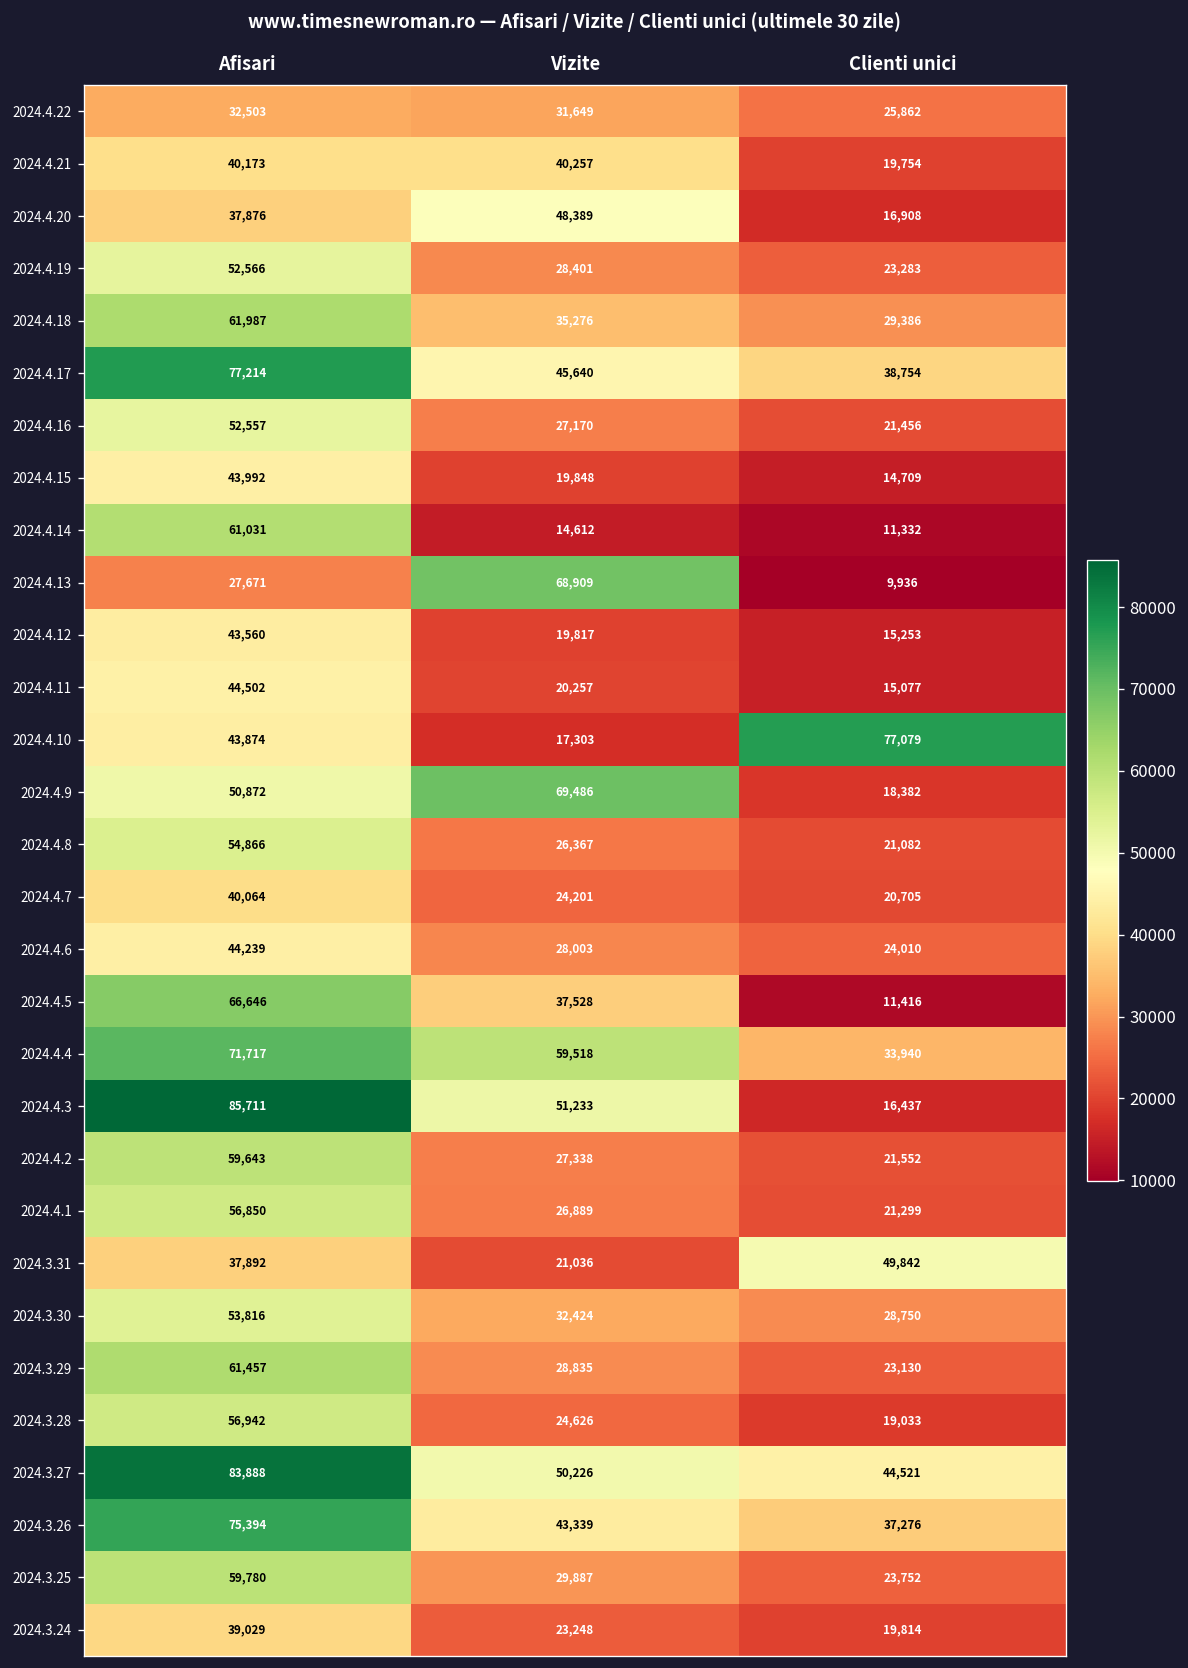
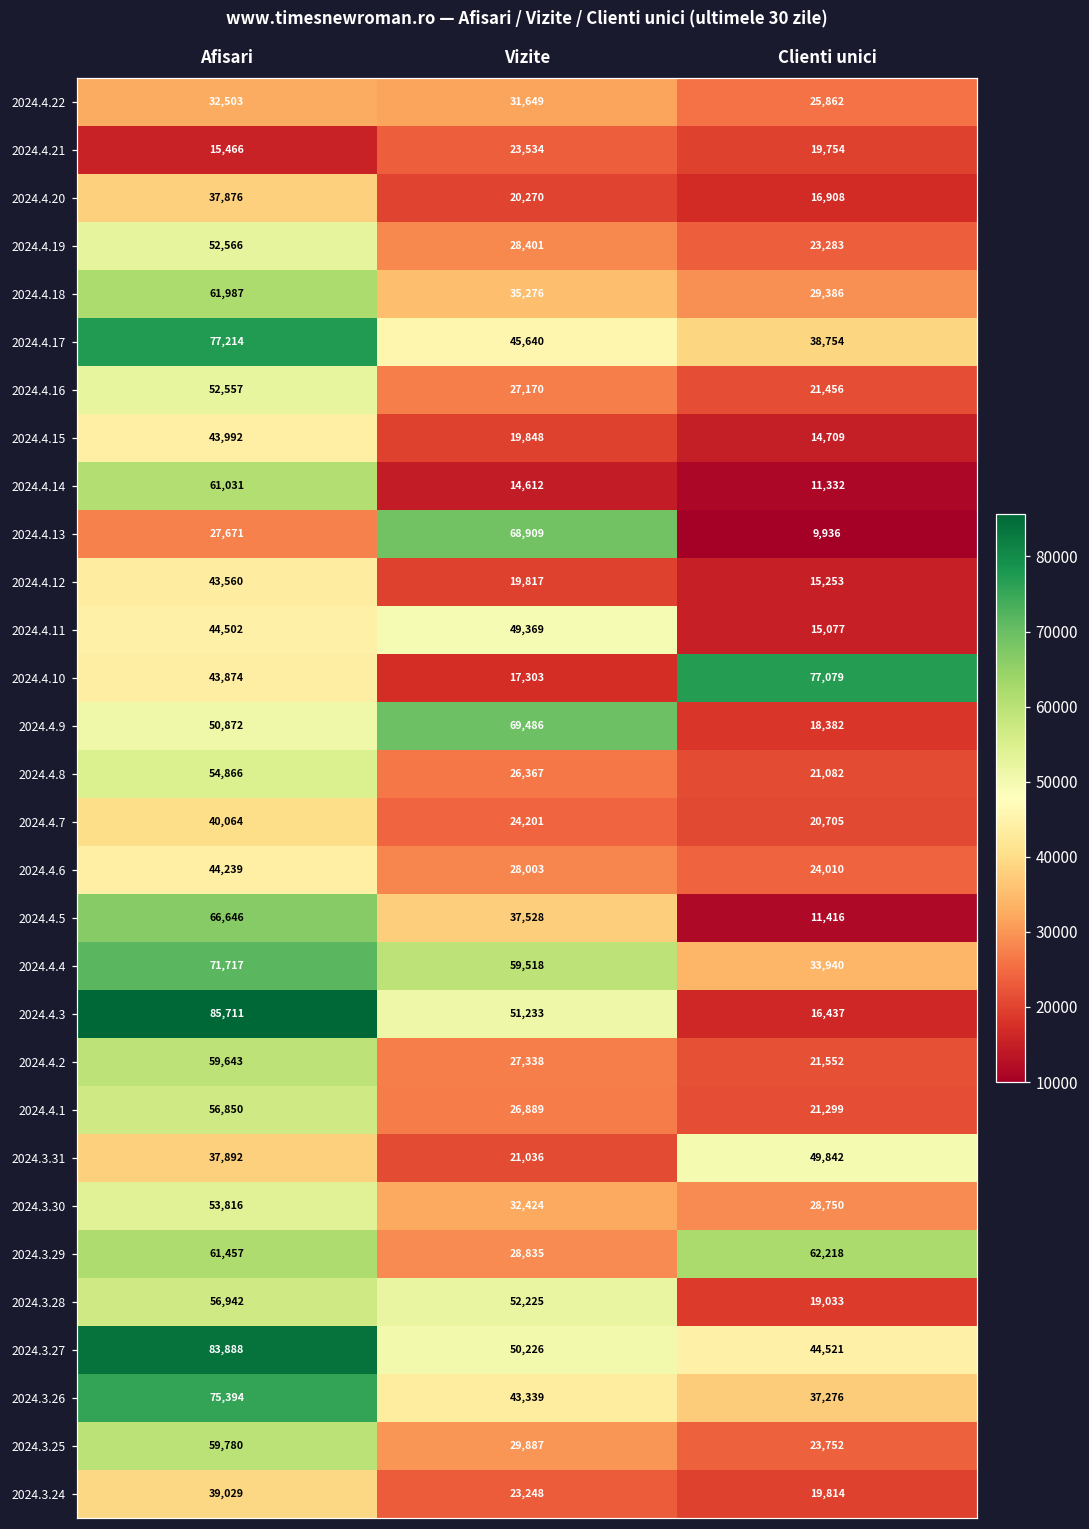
  {
    "2024.4.22": {
      "Afisari": "32,503",
      "Vizite": "31,649",
      "Clienti unici": "25,862"
    },
    "2024.4.21": {
-     "Afisari": "40,173",
-     "Vizite": "40,257",
+     "Afisari": "15,466",
+     "Vizite": "23,534",
      "Clienti unici": "19,754"
    },
    "2024.4.20": {
      "Afisari": "37,876",
-     "Vizite": "48,389",
+     "Vizite": "20,270",
      "Clienti unici": "16,908"
    },
    "2024.4.19": {
      "Afisari": "52,566",
      "Vizite": "28,401",
      "Clienti unici": "23,283"
    },
    "2024.4.18": {
      "Afisari": "61,987",
      "Vizite": "35,276",
      "Clienti unici": "29,386"
    },
    "2024.4.17": {
      "Afisari": "77,214",
      "Vizite": "45,640",
      "Clienti unici": "38,754"
    },
    "2024.4.16": {
      "Afisari": "52,557",
      "Vizite": "27,170",
      "Clienti unici": "21,456"
    },
    "2024.4.15": {
      "Afisari": "43,992",
      "Vizite": "19,848",
      "Clienti unici": "14,709"
    },
    "2024.4.14": {
      "Afisari": "61,031",
      "Vizite": "14,612",
      "Clienti unici": "11,332"
    },
    "2024.4.13": {
      "Afisari": "27,671",
      "Vizite": "68,909",
      "Clienti unici": "9,936"
    },
    "2024.4.12": {
      "Afisari": "43,560",
      "Vizite": "19,817",
      "Clienti unici": "15,253"
    },
    "2024.4.11": {
      "Afisari": "44,502",
-     "Vizite": "20,257",
+     "Vizite": "49,369",
      "Clienti unici": "15,077"
    },
    "2024.4.10": {
      "Afisari": "43,874",
      "Vizite": "17,303",
      "Clienti unici": "77,079"
    },
    "2024.4.9": {
      "Afisari": "50,872",
      "Vizite": "69,486",
      "Clienti unici": "18,382"
    },
    "2024.4.8": {
      "Afisari": "54,866",
      "Vizite": "26,367",
      "Clienti unici": "21,082"
    },
    "2024.4.7": {
      "Afisari": "40,064",
      "Vizite": "24,201",
      "Clienti unici": "20,705"
    },
    "2024.4.6": {
      "Afisari": "44,239",
      "Vizite": "28,003",
      "Clienti unici": "24,010"
    },
    "2024.4.5": {
      "Afisari": "66,646",
      "Vizite": "37,528",
      "Clienti unici": "11,416"
    },
    "2024.4.4": {
      "Afisari": "71,717",
      "Vizite": "59,518",
      "Clienti unici": "33,940"
    },
    "2024.4.3": {
      "Afisari": "85,711",
      "Vizite": "51,233",
      "Clienti unici": "16,437"
    },
    "2024.4.2": {
      "Afisari": "59,643",
      "Vizite": "27,338",
      "Clienti unici": "21,552"
    },
    "2024.4.1": {
      "Afisari": "56,850",
      "Vizite": "26,889",
      "Clienti unici": "21,299"
    },
    "2024.3.31": {
      "Afisari": "37,892",
      "Vizite": "21,036",
      "Clienti unici": "49,842"
    },
    "2024.3.30": {
      "Afisari": "53,816",
      "Vizite": "32,424",
      "Clienti unici": "28,750"
    },
    "2024.3.29": {
      "Afisari": "61,457",
      "Vizite": "28,835",
-     "Clienti unici": "23,130"
+     "Clienti unici": "62,218"
    },
    "2024.3.28": {
      "Afisari": "56,942",
-     "Vizite": "24,626",
+     "Vizite": "52,225",
      "Clienti unici": "19,033"
    },
    "2024.3.27": {
      "Afisari": "83,888",
      "Vizite": "50,226",
      "Clienti unici": "44,521"
    },
    "2024.3.26": {
      "Afisari": "75,394",
      "Vizite": "43,339",
      "Clienti unici": "37,276"
    },
    "2024.3.25": {
      "Afisari": "59,780",
      "Vizite": "29,887",
      "Clienti unici": "23,752"
    },
    "2024.3.24": {
      "Afisari": "39,029",
      "Vizite": "23,248",
      "Clienti unici": "19,814"
    }
  }
